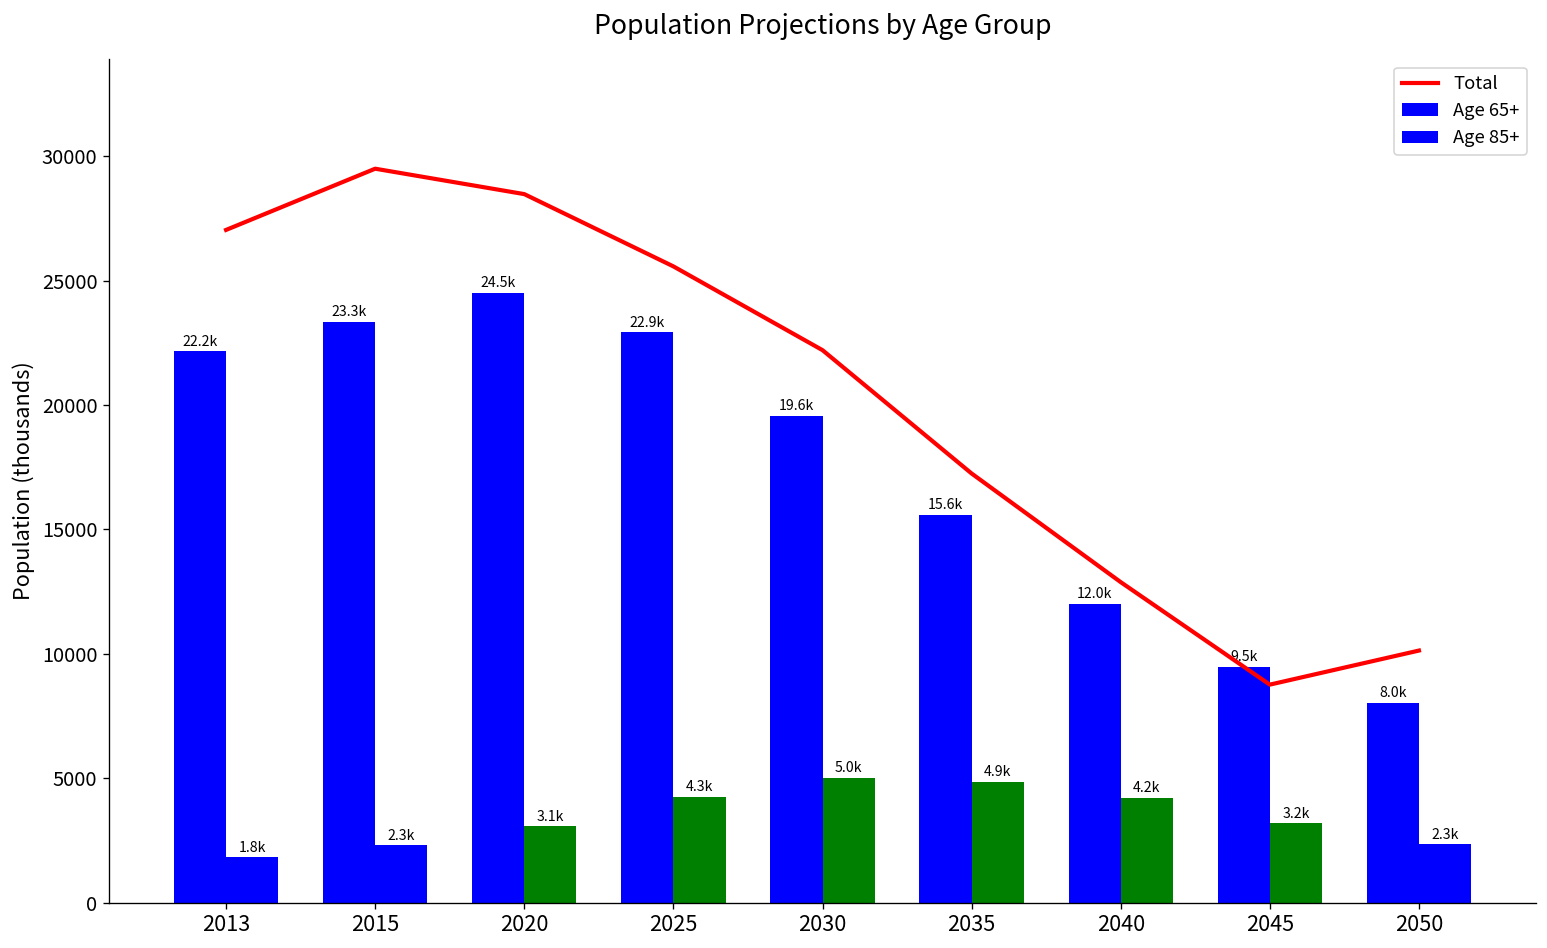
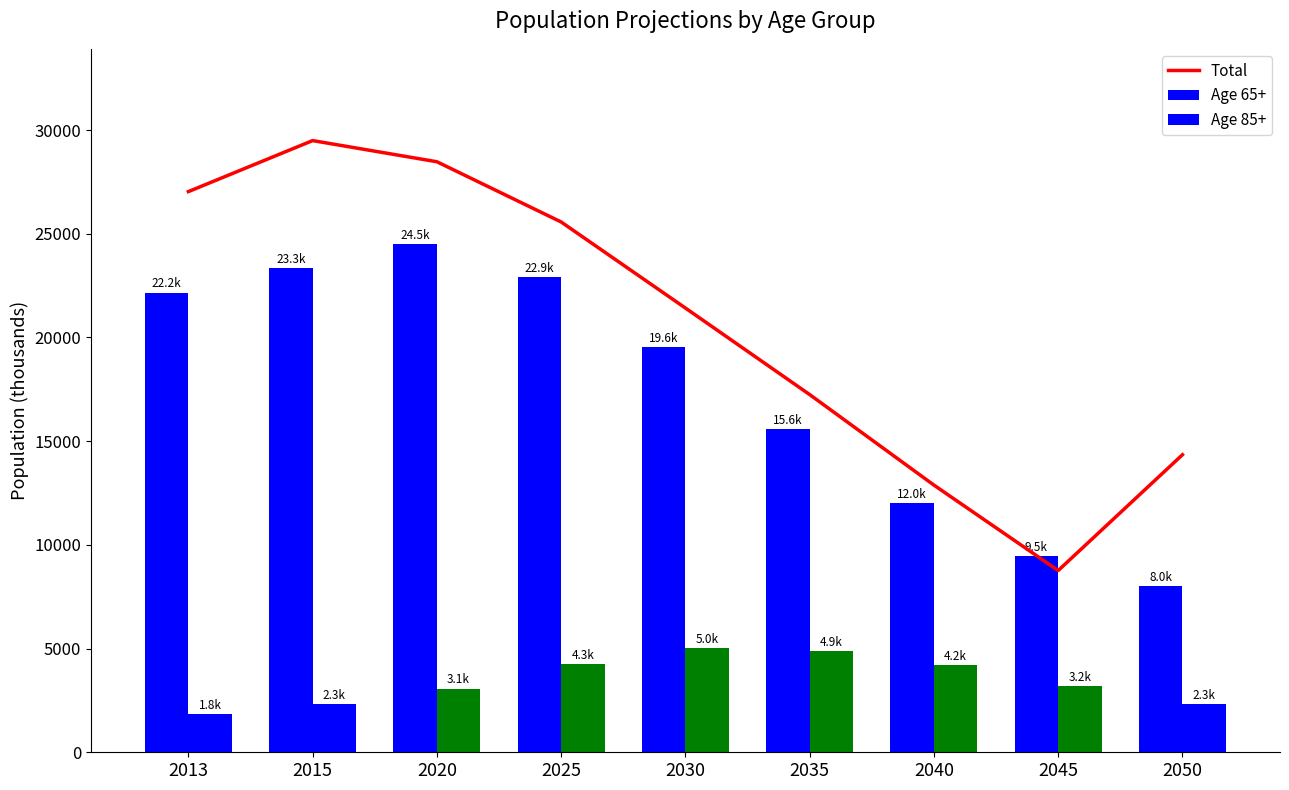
  {
    "Total": {
      "2013": 27000,
      "2015": 29500,
      "2020": 28500,
      "2025": 25600,
-     "2030": 22200,
+     "2030": 21400,
      "2035": 17200,
      "2040": 12900,
      "2045": 8800,
-     "2050": 10100
+     "2050": 14300
    }
  }
